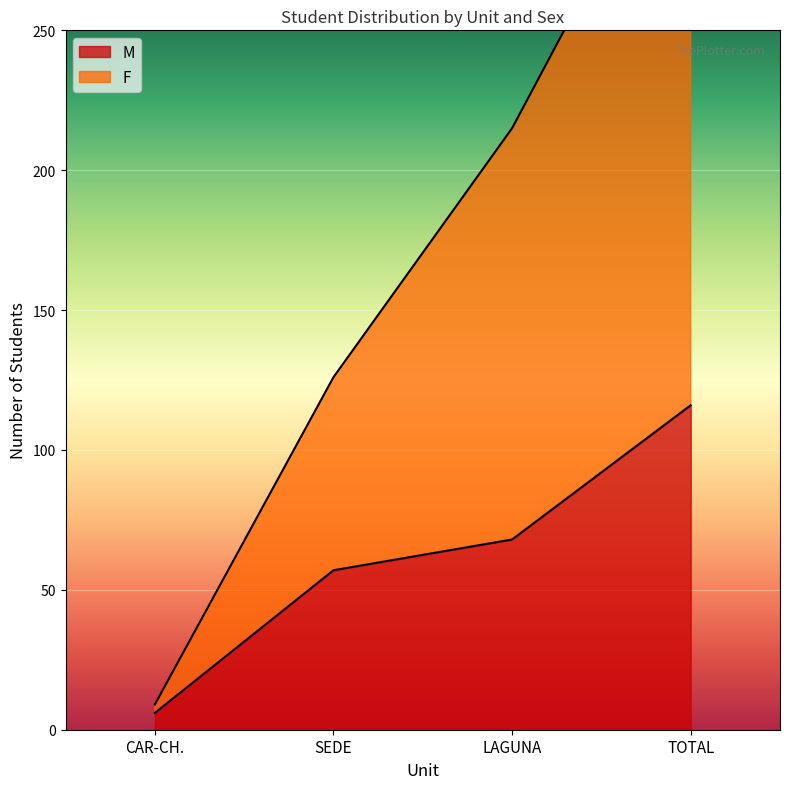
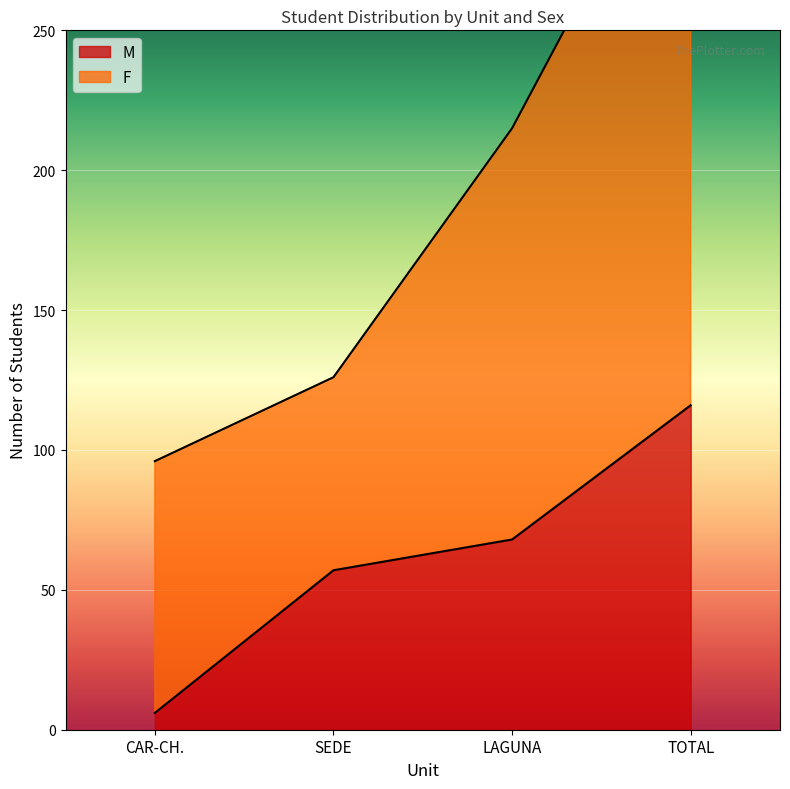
  {
    "M": {
      "CAR-CH.": 6,
      "SEDE": 57,
      "LAGUNA": 68,
      "TOTAL": 116
    },
    "F": {
-     "CAR-CH.": 3,
+     "CAR-CH.": 90,
      "SEDE": 69,
      "LAGUNA": 147
    }
  }
